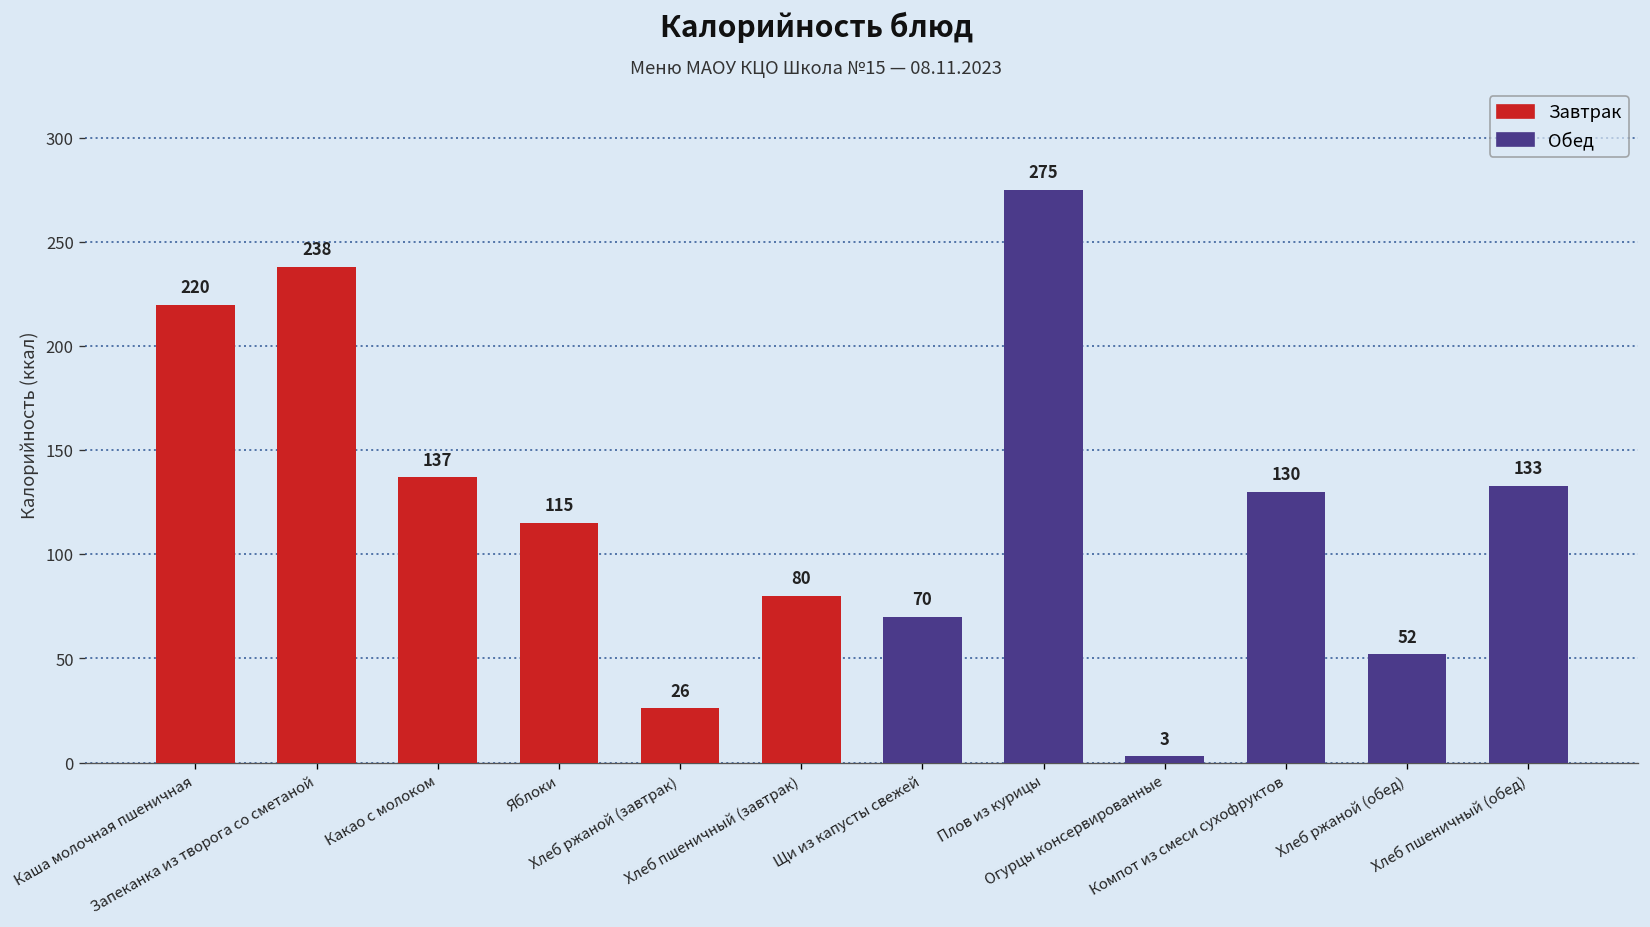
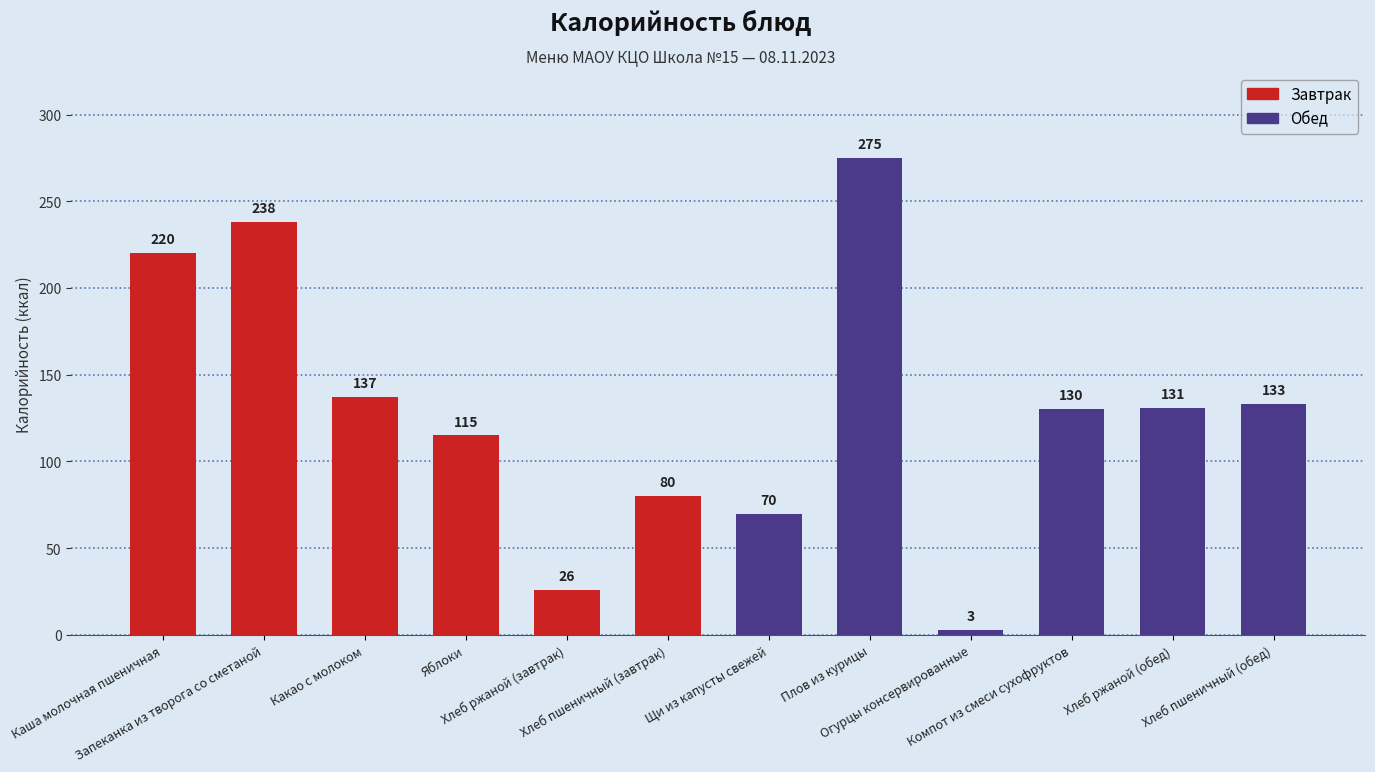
  {
    "Каша молочная пшеничная": 220,
    "Запеканка из творога со сметаной": 238,
    "Какао с молоком": 137,
    "Яблоки": 115,
    "Хлеб ржаной (завтрак)": 26,
    "Хлеб пшеничный (завтрак)": 80,
    "Щи из капусты свежей": 70,
    "Плов из курицы": 275,
    "Огурцы консервированные": 3,
    "Компот из смеси сухофруктов": 130,
-   "Хлеб ржаной (обед)": 52,
+   "Хлеб ржаной (обед)": 131,
    "Хлеб пшеничный (обед)": 133
  }
